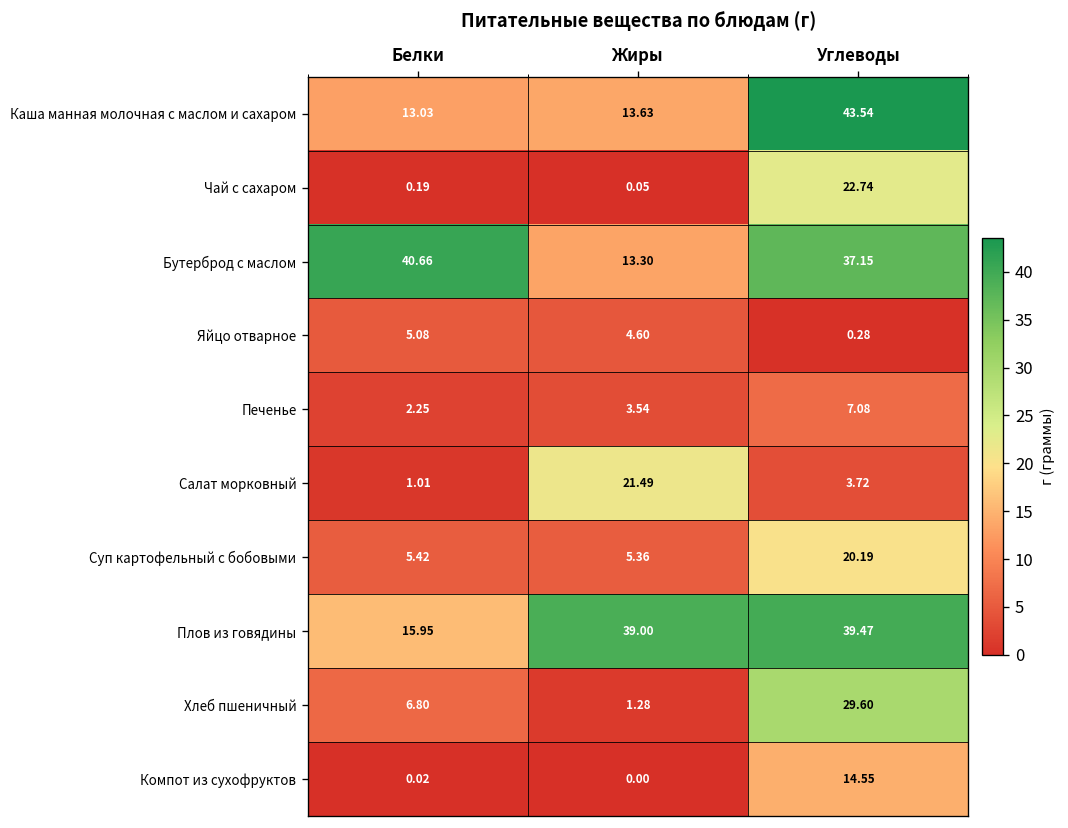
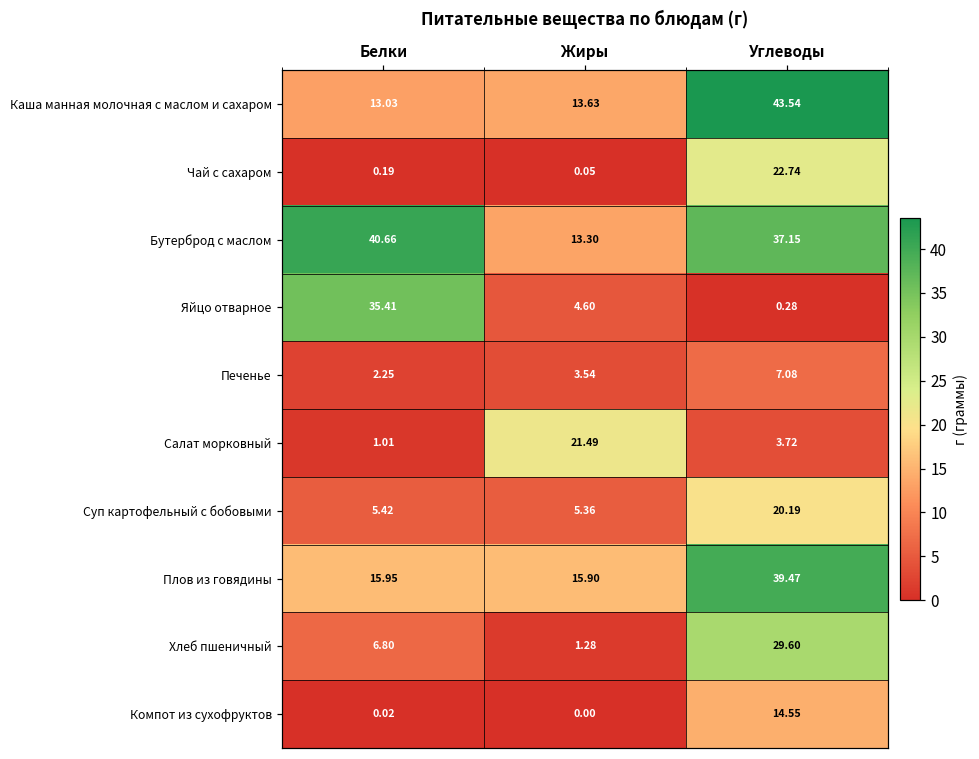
  {
    "Каша манная молочная с маслом и сахаром": {
      "Белки": 13.03,
      "Жиры": 13.63,
      "Углеводы": 43.54
    },
    "Чай с сахаром": {
      "Белки": 0.19,
      "Жиры": 0.05,
      "Углеводы": 22.74
    },
    "Бутерброд с маслом": {
      "Белки": 40.66,
      "Жиры": 13.30,
      "Углеводы": 37.15
    },
    "Яйцо отварное": {
-     "Белки": 5.08,
+     "Белки": 35.41,
      "Жиры": 4.60,
      "Углеводы": 0.28
    },
    "Печенье": {
      "Белки": 2.25,
      "Жиры": 3.54,
      "Углеводы": 7.08
    },
    "Салат морковный": {
      "Белки": 1.01,
      "Жиры": 21.49,
      "Углеводы": 3.72
    },
    "Суп картофельный с бобовыми": {
      "Белки": 5.42,
      "Жиры": 5.36,
      "Углеводы": 20.19
    },
    "Плов из говядины": {
      "Белки": 15.95,
-     "Жиры": 39.00,
+     "Жиры": 15.90,
      "Углеводы": 39.47
    },
    "Хлеб пшеничный": {
      "Белки": 6.80,
      "Жиры": 1.28,
      "Углеводы": 29.60
    },
    "Компот из сухофруктов": {
      "Белки": 0.02,
      "Жиры": 0.00,
      "Углеводы": 14.55
    }
  }
